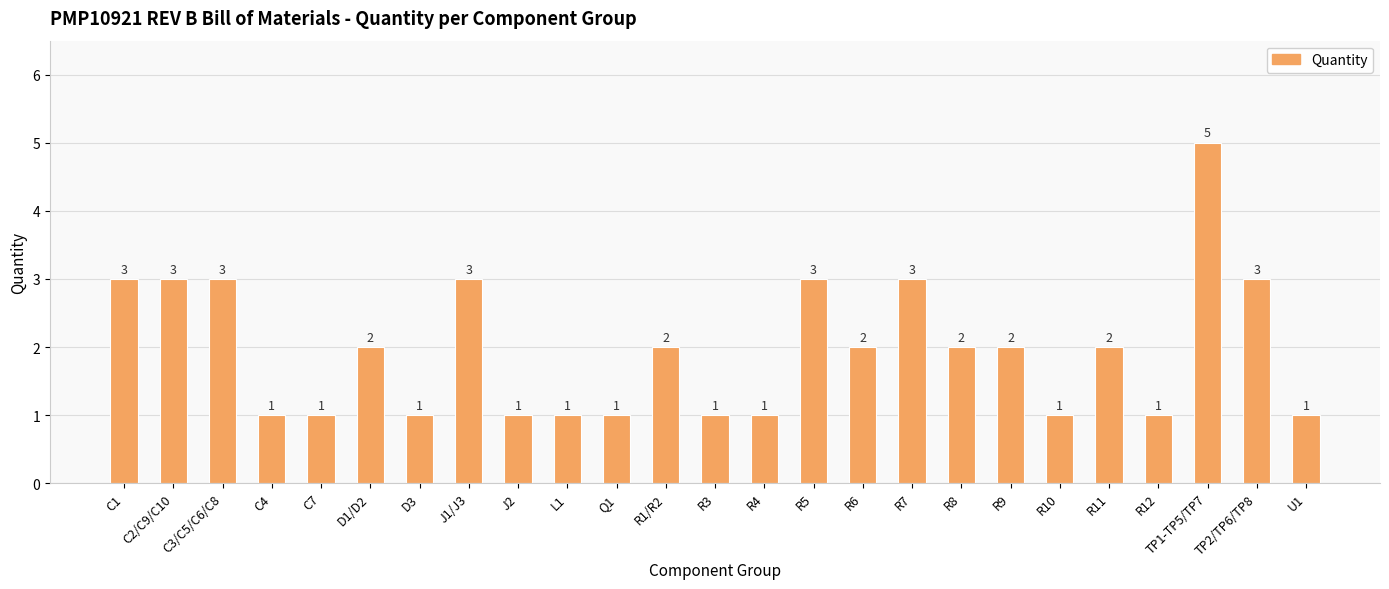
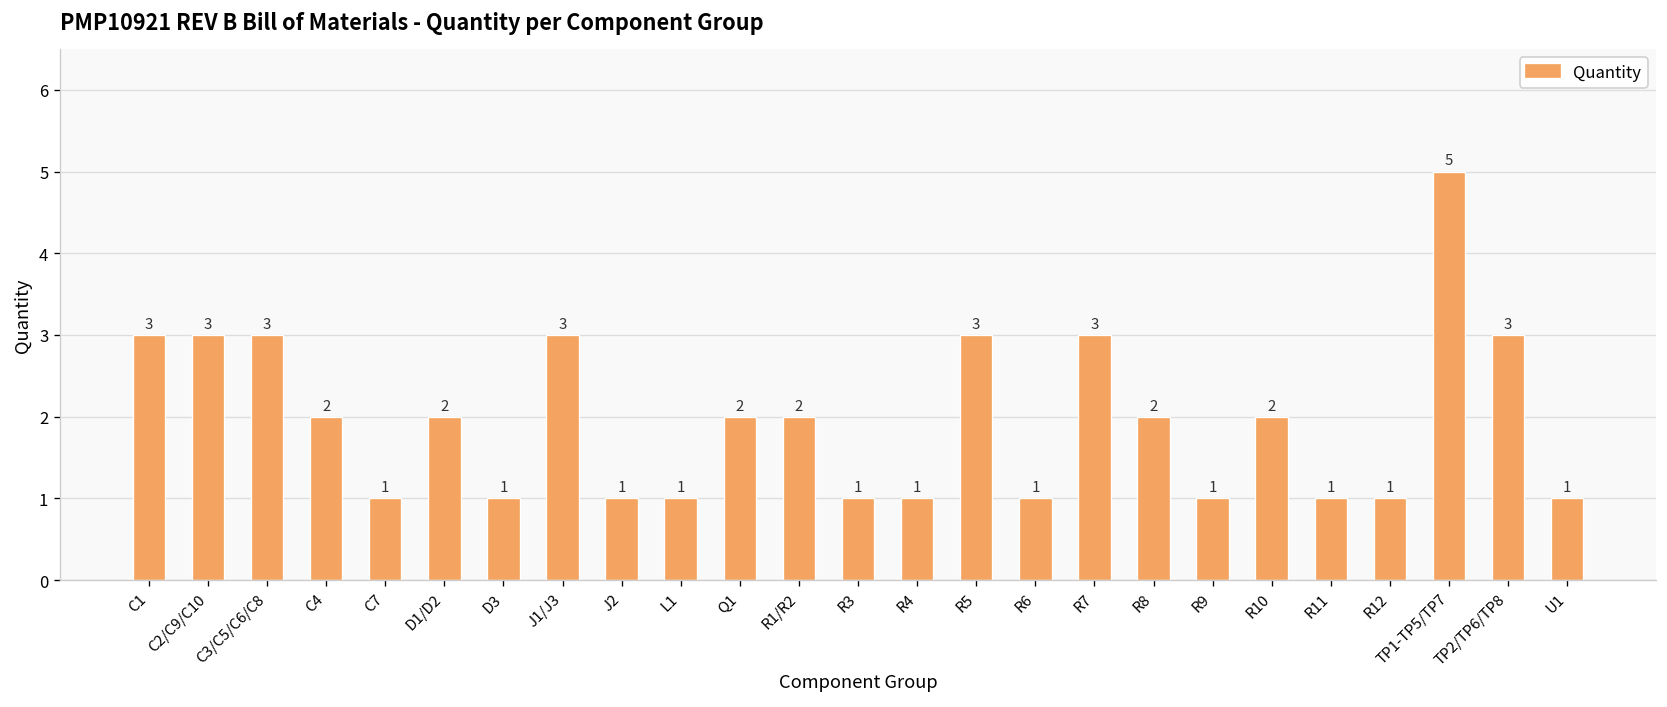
  {
    "C1": 3,
    "C2/C9/C10": 3,
    "C3/C5/C6/C8": 3,
-   "C4": 1,
+   "C4": 2,
    "C7": 1,
    "D1/D2": 2,
    "D3": 1,
    "J1/J3": 3,
    "J2": 1,
    "L1": 1,
-   "Q1": 1,
+   "Q1": 2,
    "R1/R2": 2,
    "R3": 1,
    "R4": 1,
    "R5": 3,
-   "R6": 2,
+   "R6": 1,
    "R7": 3,
    "R8": 2,
-   "R9": 2,
-   "R10": 1,
-   "R11": 2,
+   "R9": 1,
+   "R10": 2,
+   "R11": 1,
    "R12": 1,
    "TP1-TP5/TP7": 5,
    "TP2/TP6/TP8": 3,
    "U1": 1
  }
